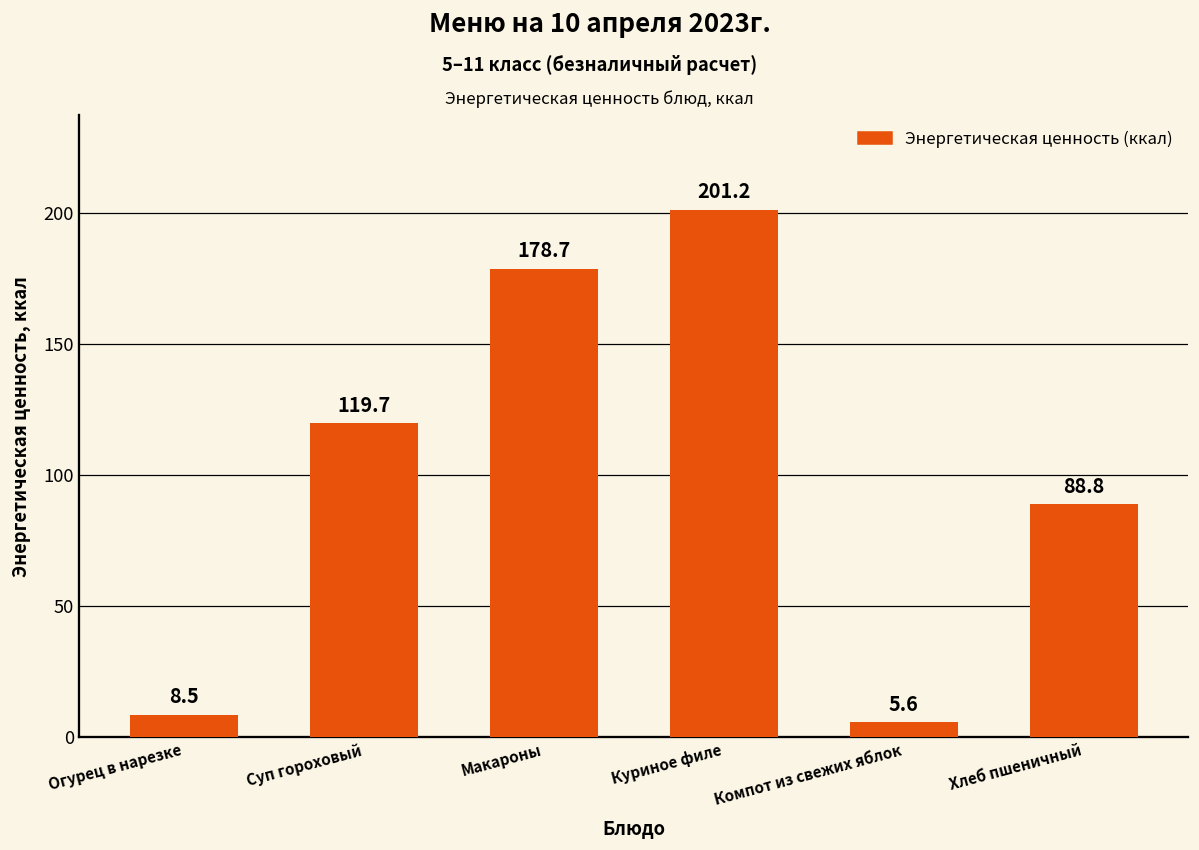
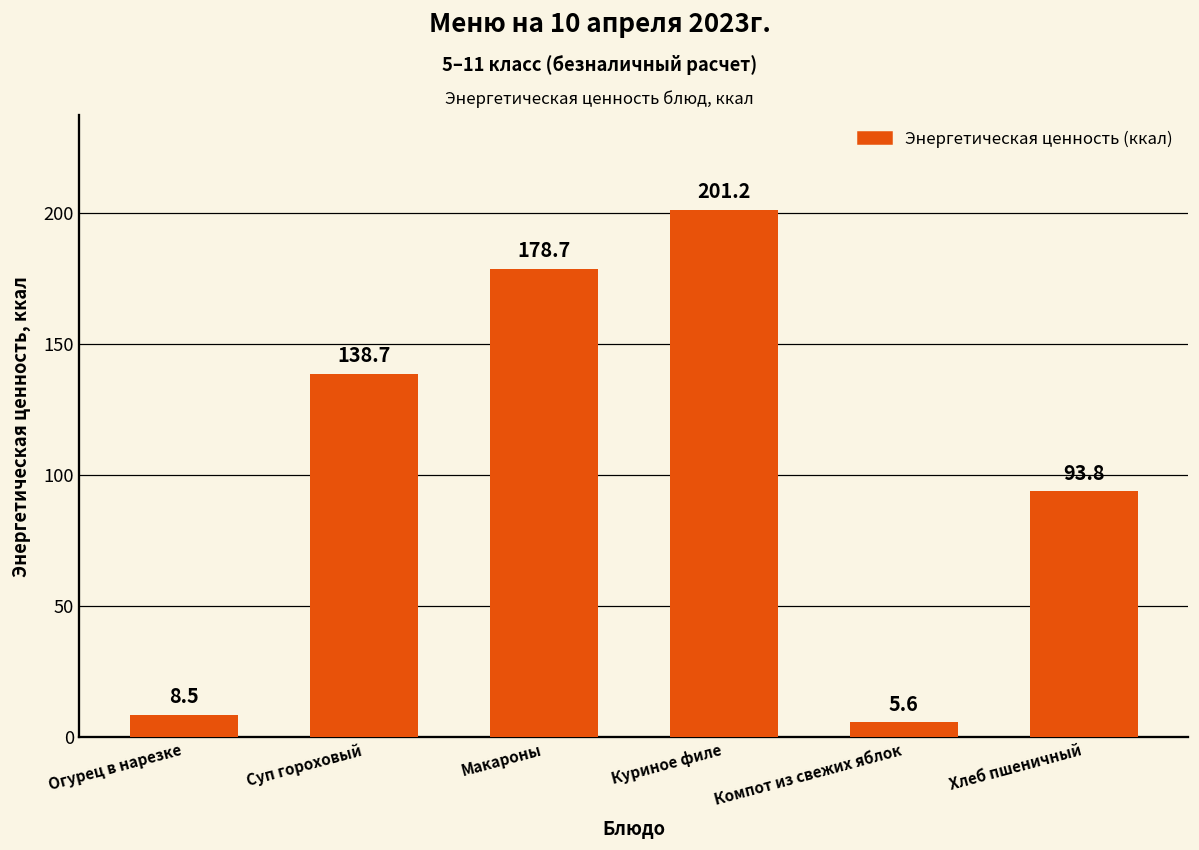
  {
    "Огурец в нарезке": 8.5,
-   "Суп гороховый": 119.7,
+   "Суп гороховый": 138.7,
    "Макароны": 178.7,
    "Куриное филе": 201.2,
    "Компот из свежих яблок": 5.6,
-   "Хлеб пшеничный": 88.8
+   "Хлеб пшеничный": 93.8
  }
